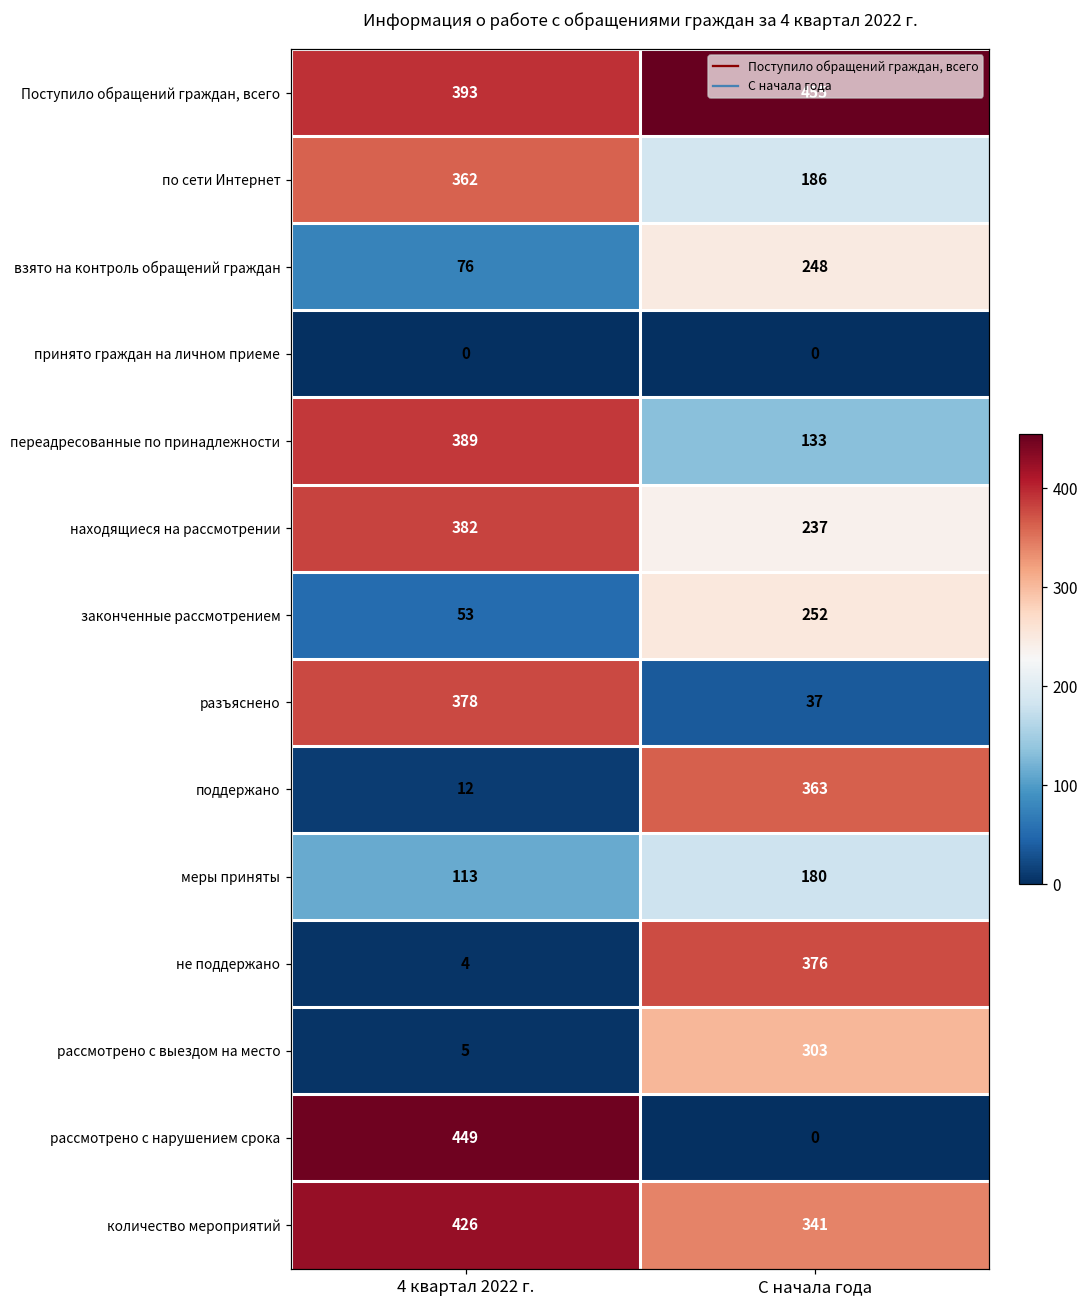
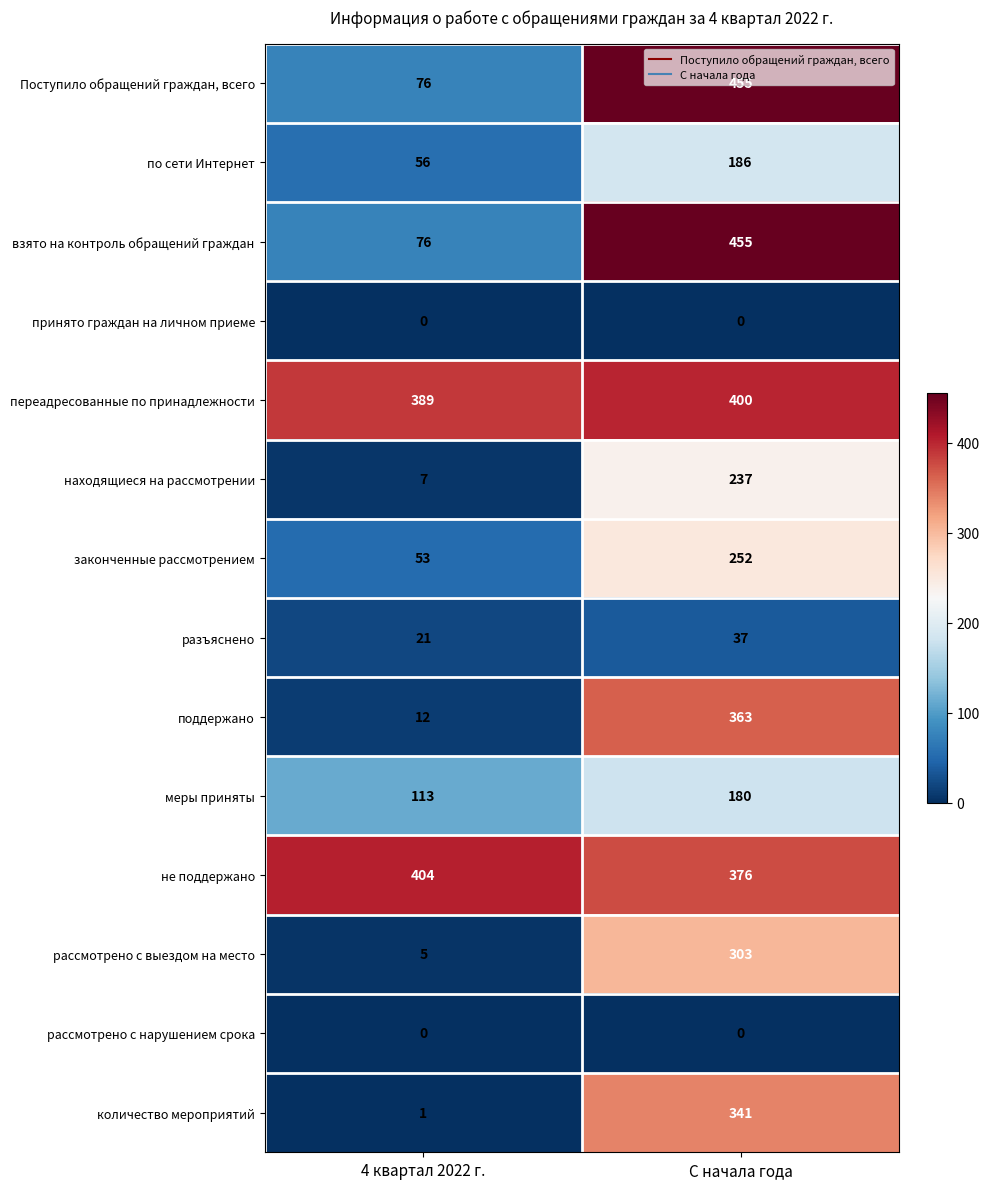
  {
    "Поступило обращений граждан, всего": {
-     "4 квартал 2022 г.": 393
+     "4 квартал 2022 г.": 76
    },
    "по сети Интернет": {
-     "4 квартал 2022 г.": 362,
+     "4 квартал 2022 г.": 56,
      "С начала года": 186
    },
    "взято на контроль обращений граждан": {
      "4 квартал 2022 г.": 76,
-     "С начала года": 248
+     "С начала года": 455
    },
    "принято граждан на личном приеме": {
      "4 квартал 2022 г.": 0,
      "С начала года": 0
    },
    "переадресованные по принадлежности": {
      "4 квартал 2022 г.": 389,
-     "С начала года": 133
+     "С начала года": 400
    },
    "находящиеся на рассмотрении": {
-     "4 квартал 2022 г.": 382,
+     "4 квартал 2022 г.": 7,
      "С начала года": 237
    },
    "законченные рассмотрением": {
      "4 квартал 2022 г.": 53,
      "С начала года": 252
    },
    "разъяснено": {
-     "4 квартал 2022 г.": 378,
+     "4 квартал 2022 г.": 21,
      "С начала года": 37
    },
    "поддержано": {
      "4 квартал 2022 г.": 12,
      "С начала года": 363
    },
    "меры приняты": {
      "4 квартал 2022 г.": 113,
      "С начала года": 180
    },
    "не поддержано": {
-     "4 квартал 2022 г.": 4,
+     "4 квартал 2022 г.": 404,
      "С начала года": 376
    },
    "рассмотрено с выездом на место": {
      "4 квартал 2022 г.": 5,
      "С начала года": 303
    },
    "рассмотрено с нарушением срока": {
-     "4 квартал 2022 г.": 449,
+     "4 квартал 2022 г.": 0,
      "С начала года": 0
    },
    "количество мероприятий": {
-     "4 квартал 2022 г.": 426,
+     "4 квартал 2022 г.": 1,
      "С начала года": 341
    }
  }
